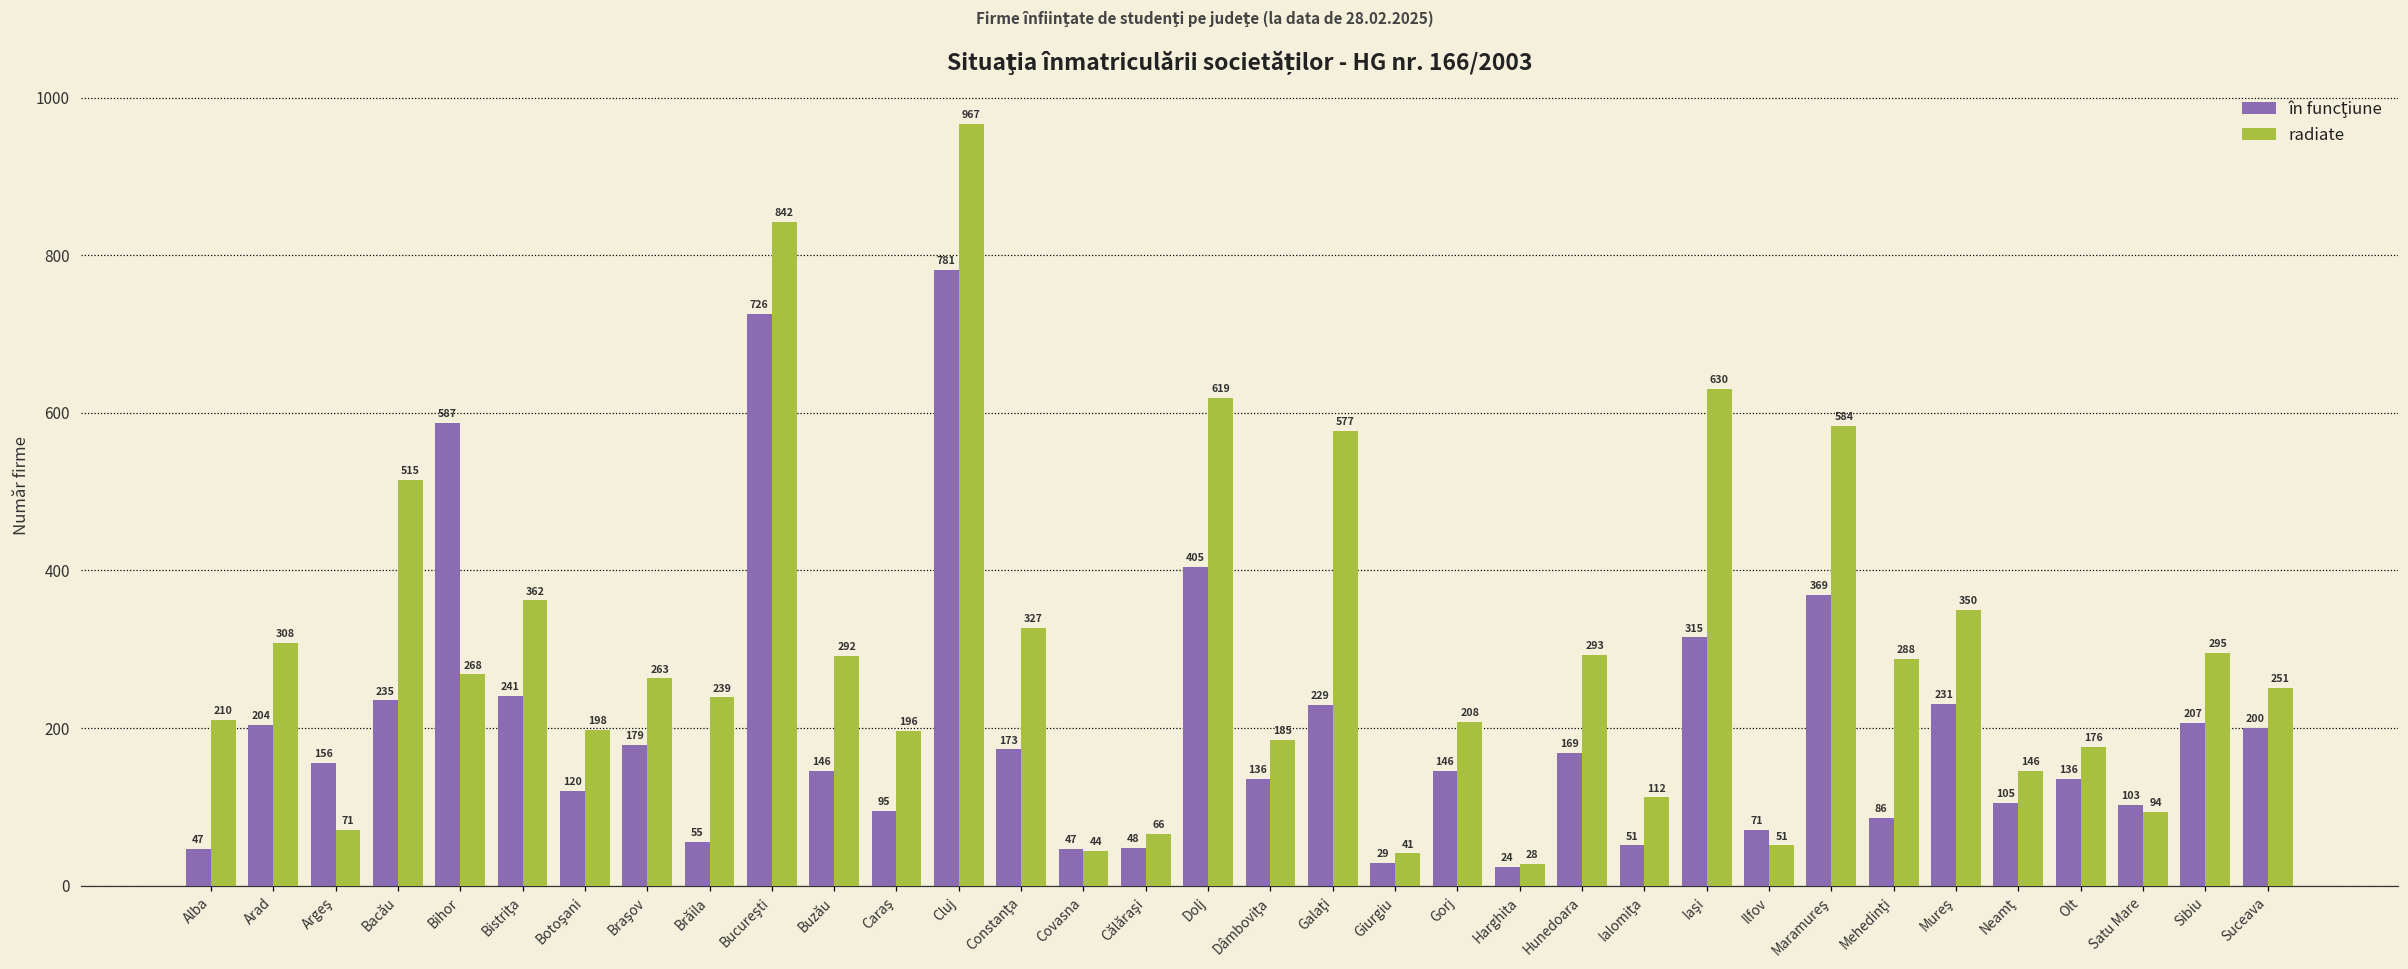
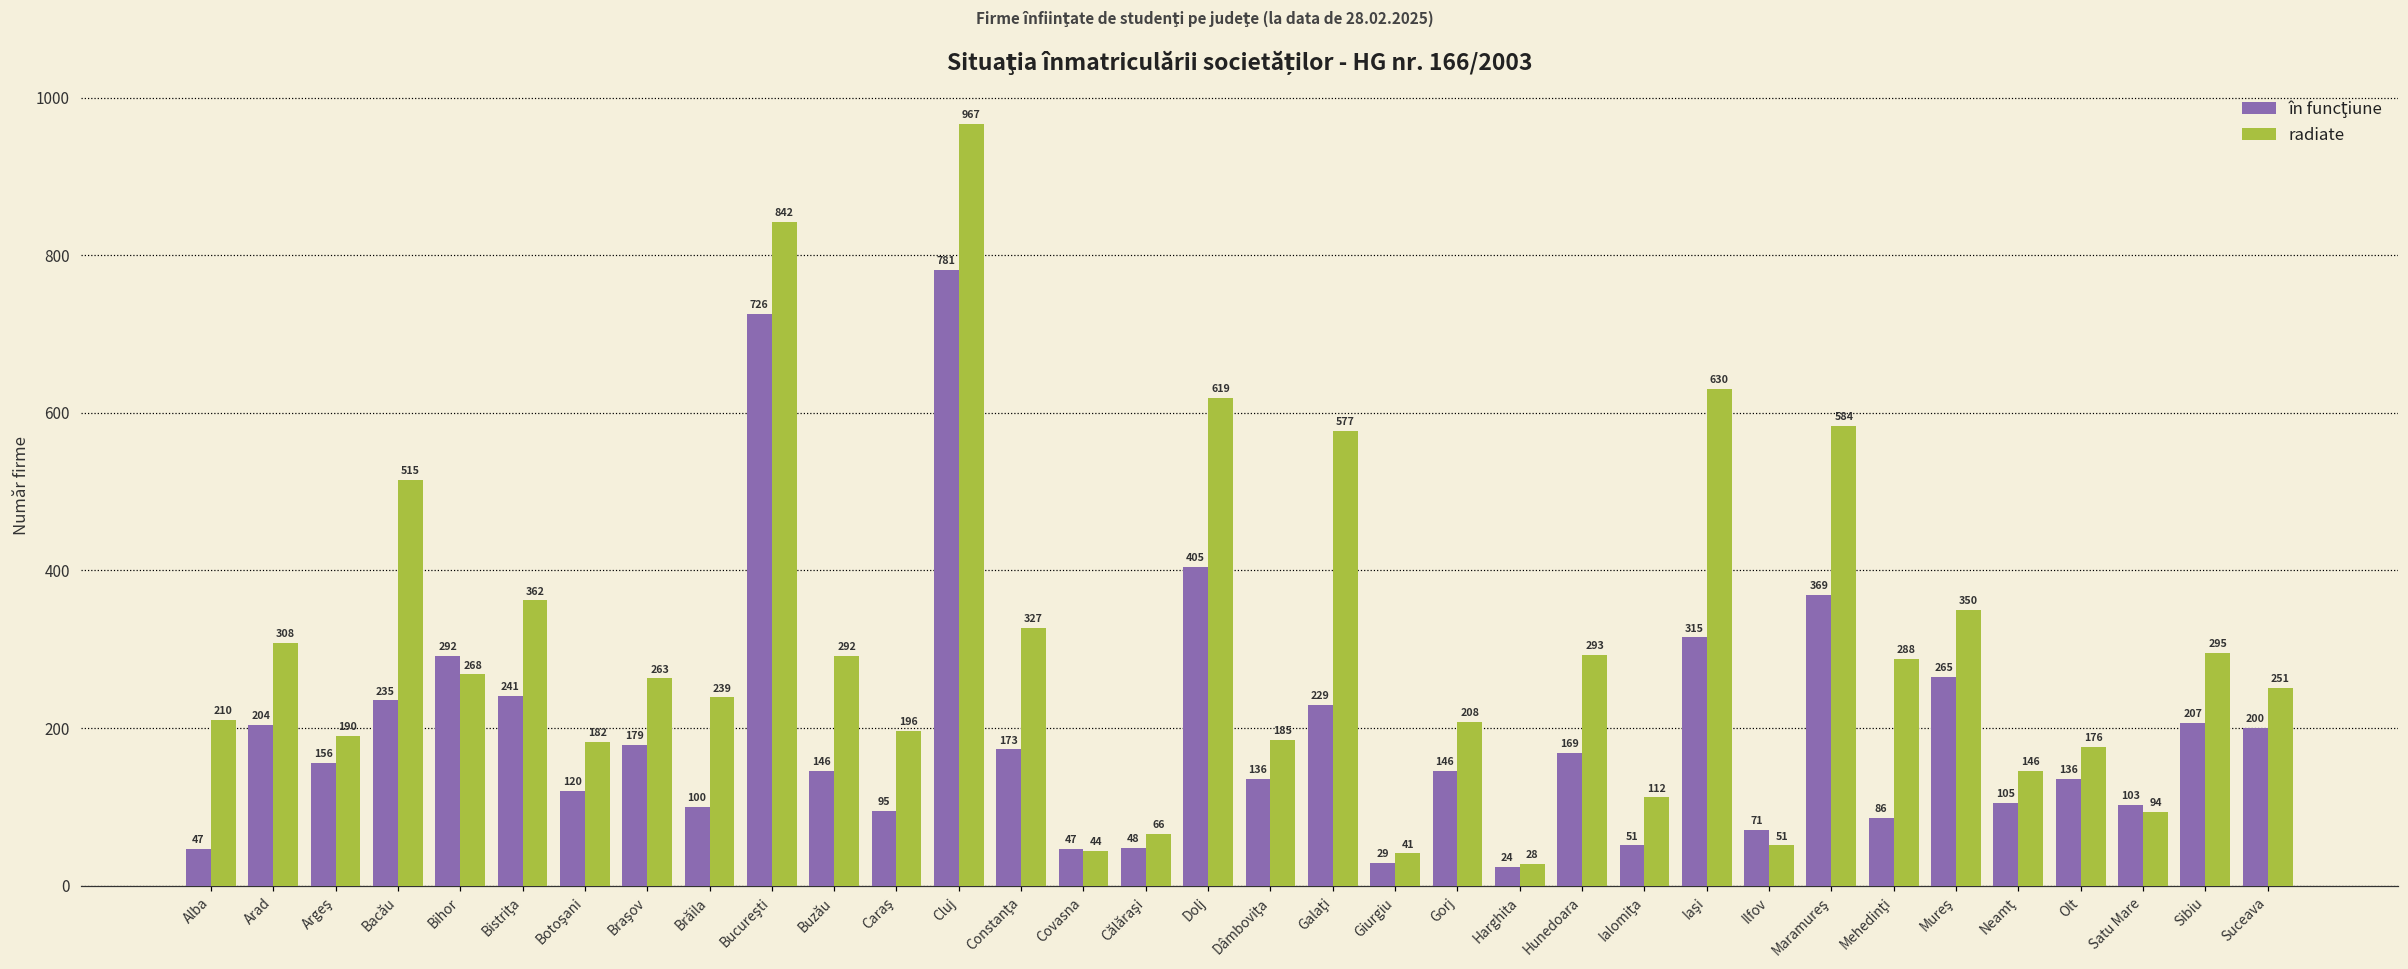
  {
    "în funcţiune": {
      "Alba": 47,
      "Arad": 204,
      "Argeş": 156,
      "Bacău": 235,
-     "Bihor": 587,
+     "Bihor": 292,
      "Bistriţa": 241,
      "Botoşani": 120,
      "Braşov": 179,
-     "Brăila": 55,
+     "Brăila": 100,
      "Bucureşti": 726,
      "Buzău": 146,
      "Caraş": 95,
      "Cluj": 781,
      "Constanţa": 173,
      "Covasna": 47,
      "Călăraşi": 48,
      "Dolj": 405,
      "Dâmboviţa": 136,
      "Galaţi": 229,
      "Giurgiu": 29,
      "Gorj": 146,
      "Harghita": 24,
      "Hunedoara": 169,
      "Ialomiţa": 51,
      "Iaşi": 315,
      "Ilfov": 71,
      "Maramureş": 369,
      "Mehedinţi": 86,
-     "Mureş": 231,
+     "Mureş": 265,
      "Neamţ": 105,
      "Olt": 136,
      "Satu Mare": 103,
      "Sibiu": 207,
      "Suceava": 200
    },
    "radiate": {
      "Alba": 210,
      "Arad": 308,
-     "Argeş": 71,
+     "Argeş": 190,
      "Bacău": 515,
      "Bihor": 268,
      "Bistriţa": 362,
-     "Botoşani": 198,
+     "Botoşani": 182,
      "Braşov": 263,
      "Brăila": 239,
      "Bucureşti": 842,
      "Buzău": 292,
      "Caraş": 196,
      "Cluj": 967,
      "Constanţa": 327,
      "Covasna": 44,
      "Călăraşi": 66,
      "Dolj": 619,
      "Dâmboviţa": 185,
      "Galaţi": 577,
      "Giurgiu": 41,
      "Gorj": 208,
      "Harghita": 28,
      "Hunedoara": 293,
      "Ialomiţa": 112,
      "Iaşi": 630,
      "Ilfov": 51,
      "Maramureş": 584,
      "Mehedinţi": 288,
      "Mureş": 350,
      "Neamţ": 146,
      "Olt": 176,
      "Satu Mare": 94,
      "Sibiu": 295,
      "Suceava": 251
    }
  }
